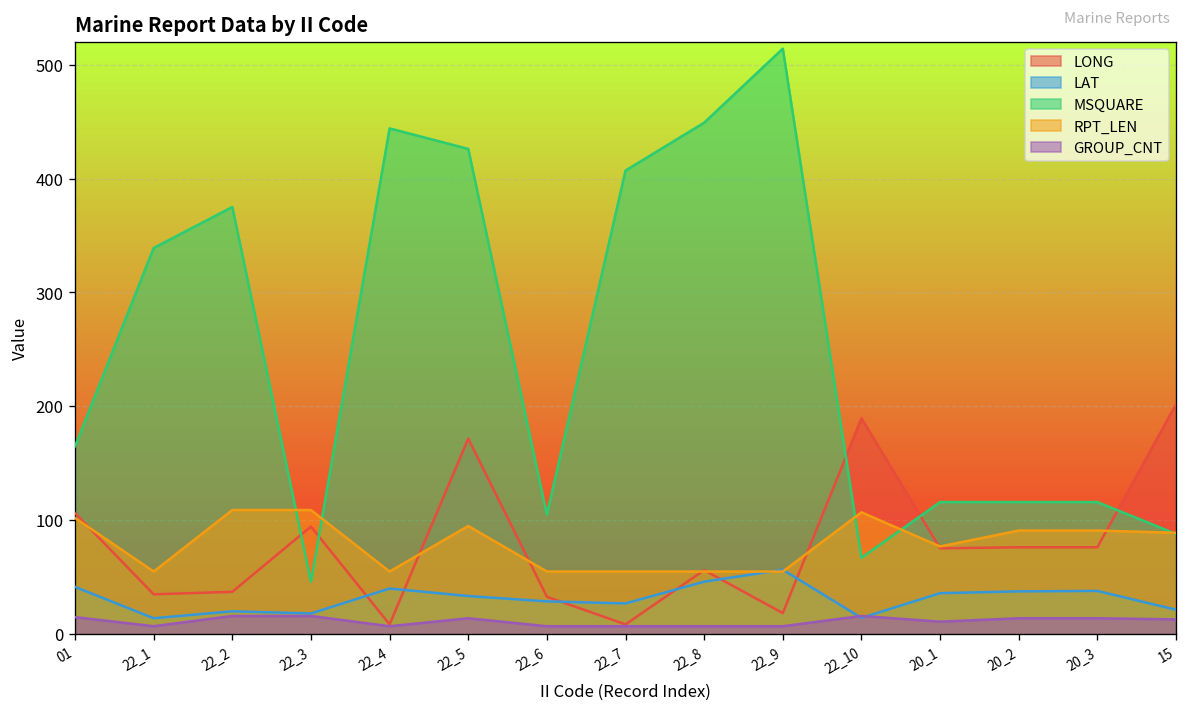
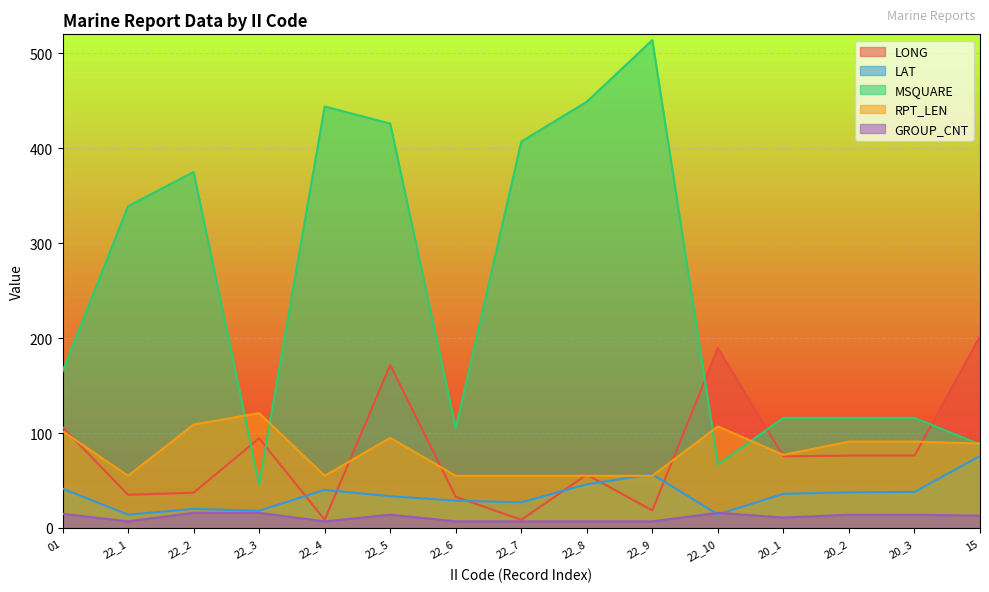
  {
    "LONG": {
      "01": 110,
      "22_1": 40,
      "22_2": 40,
      "22_3": 90,
      "22_5": 170,
      "22_6": 30,
      "22_9": 20,
      "22_10": 190,
      "20_2": 80,
      "20_3": 80,
      "15": 200
    },
    "LAT": {
      "01": 40,
      "22_1": 10,
      "22_2": 20,
      "22_4": 40,
      "22_5": 30,
      "22_6": 30,
      "22_7": 30,
      "22_8": 50,
      "20_1": 40,
      "20_2": 40,
      "20_3": 40,
-     "15": 20
+     "15": 80
    },
    "MSQUARE": {
      "01": 170,
      "22_1": 340,
      "22_2": 380,
      "22_3": 50,
      "22_4": 440,
      "22_5": 430,
      "22_6": 110,
      "22_7": 410,
      "22_8": 450,
      "22_9": 510,
      "22_10": 70,
      "20_1": 120,
      "20_2": 120,
      "20_3": 120
    },
    "RPT_LEN": {
      "01": 100,
      "22_1": 60,
      "22_2": 110,
-     "22_3": 110,
+     "22_3": 120,
      "22_4": 60,
      "22_5": 100,
      "22_6": 60,
      "22_7": 60,
      "22_10": 110,
      "20_2": 90,
      "20_3": 90
    },
    "GROUP_CNT": {
      "01": 20,
      "22_1": 10,
      "22_2": 20,
      "22_5": 10,
      "22_6": 10,
      "22_8": 10,
      "22_9": 10,
      "20_1": 10,
      "20_2": 10,
      "20_3": 10,
      "15": 10
    }
  }
